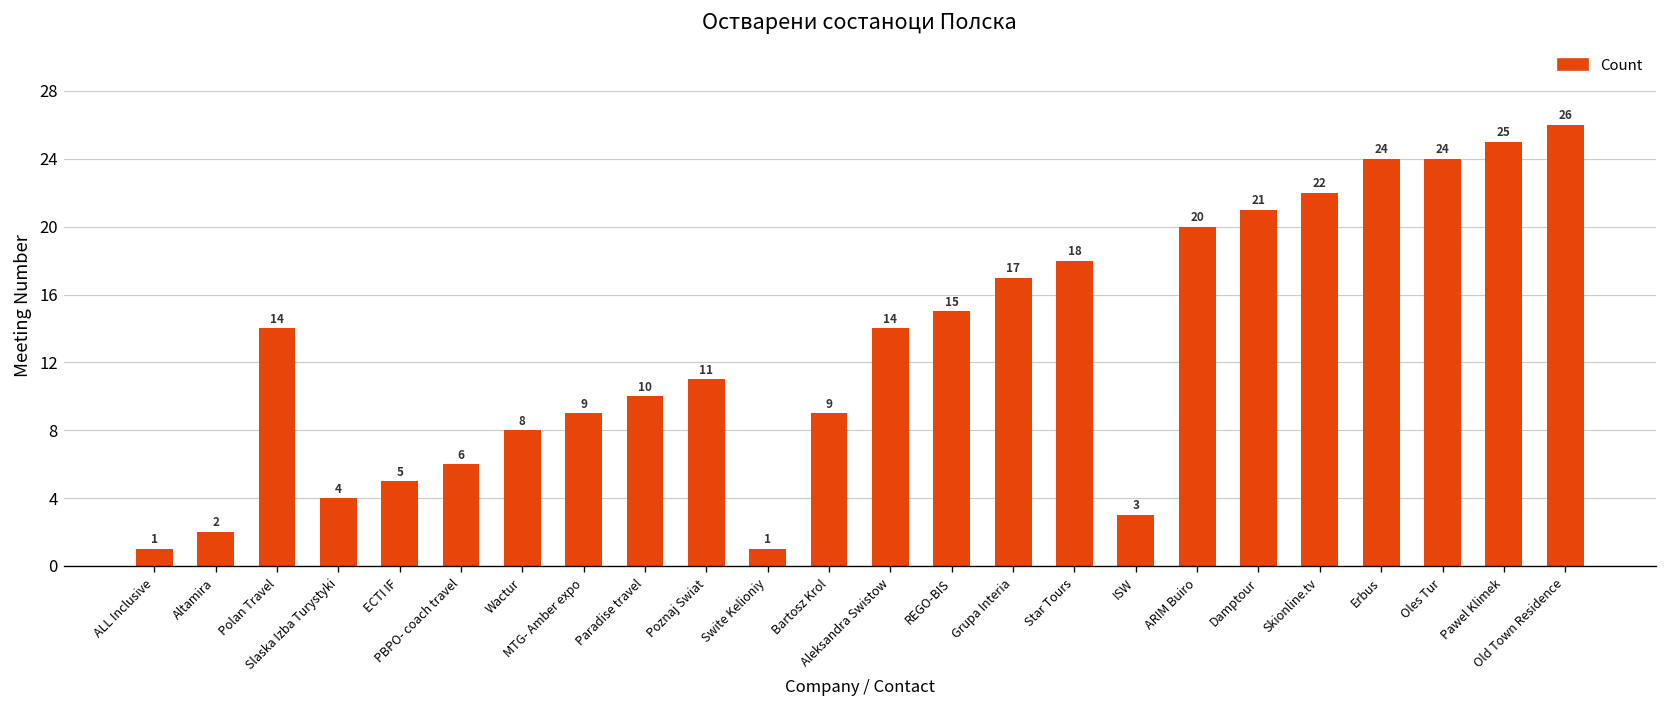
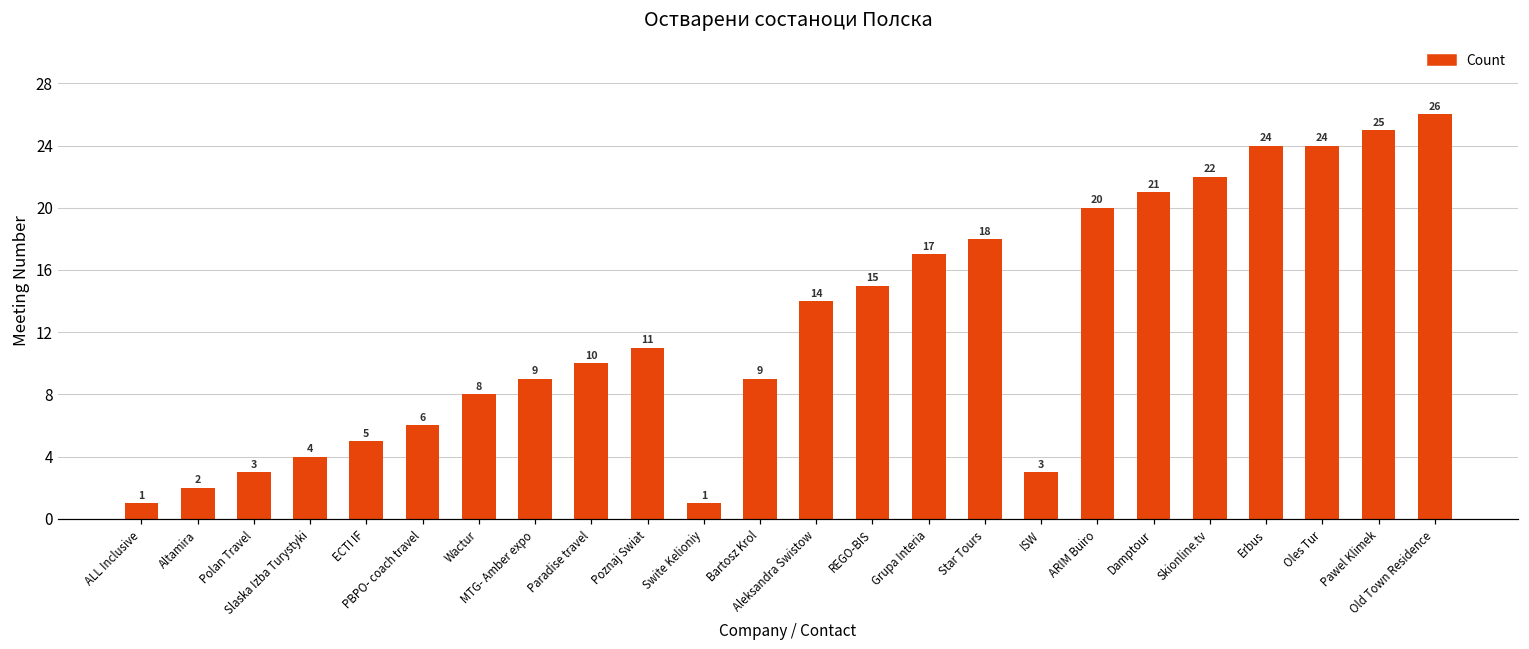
  {
    "ALL Inclusive": 1,
    "Altamira": 2,
-   "Polan Travel": 14,
+   "Polan Travel": 3,
    "Slaska Izba Turystyki": 4,
    "ECTI IF": 5,
    "PBPO- coach travel": 6,
    "Wactur": 8,
    "MTG- Amber expo": 9,
    "Paradise travel": 10,
    "Poznaj Swiat": 11,
    "Swite Kelioniy": 1,
    "Bartosz Krol": 9,
    "Aleksandra Swistow": 14,
    "REGO-BIS": 15,
    "Grupa Interia": 17,
    "Star Tours": 18,
    "ISW": 3,
    "ARIM Buiro": 20,
    "Damptour": 21,
    "Skionline.tv": 22,
    "Erbus": 24,
    "Oles Tur": 24,
    "Pawel Klimek": 25,
    "Old Town Residence": 26
  }
